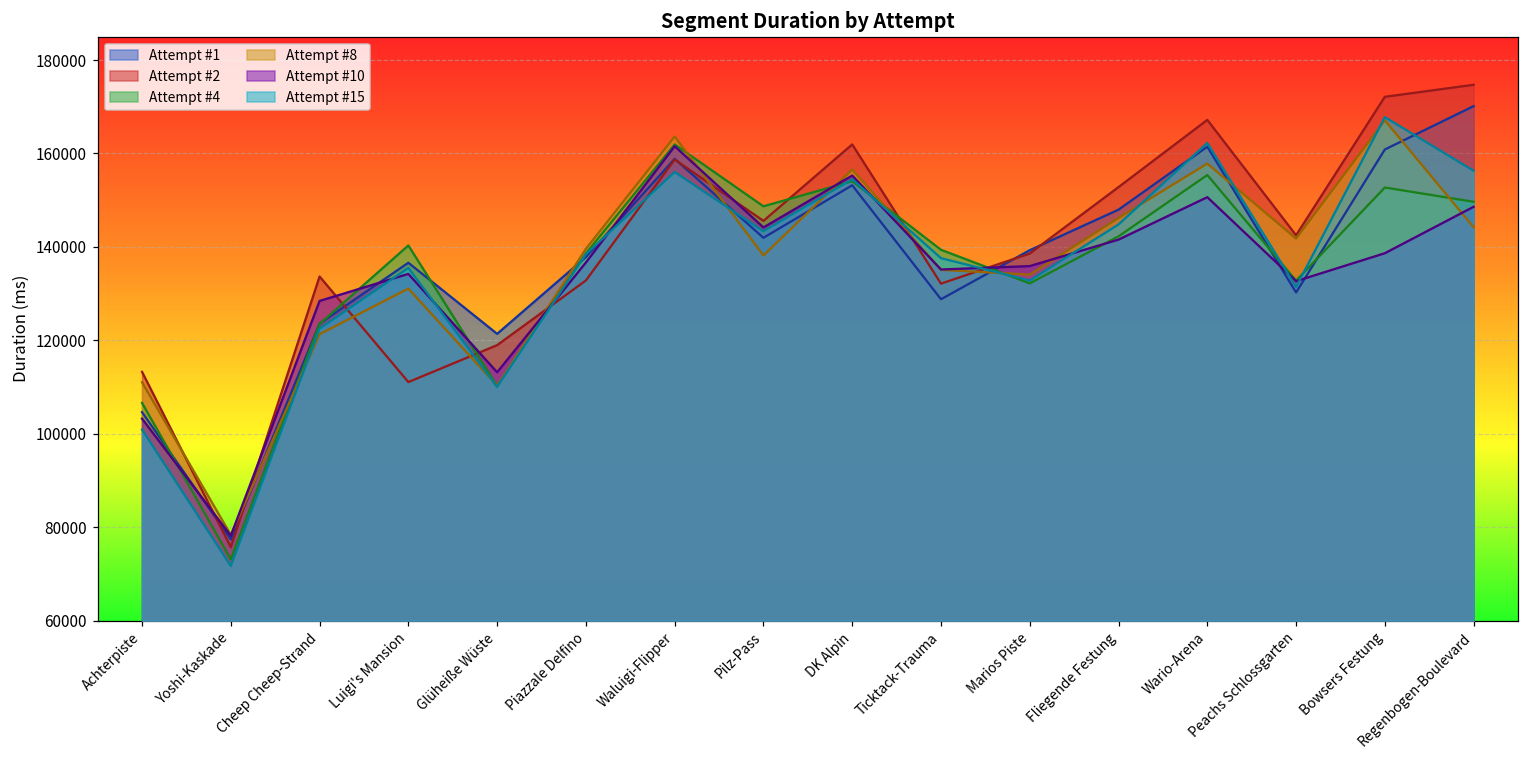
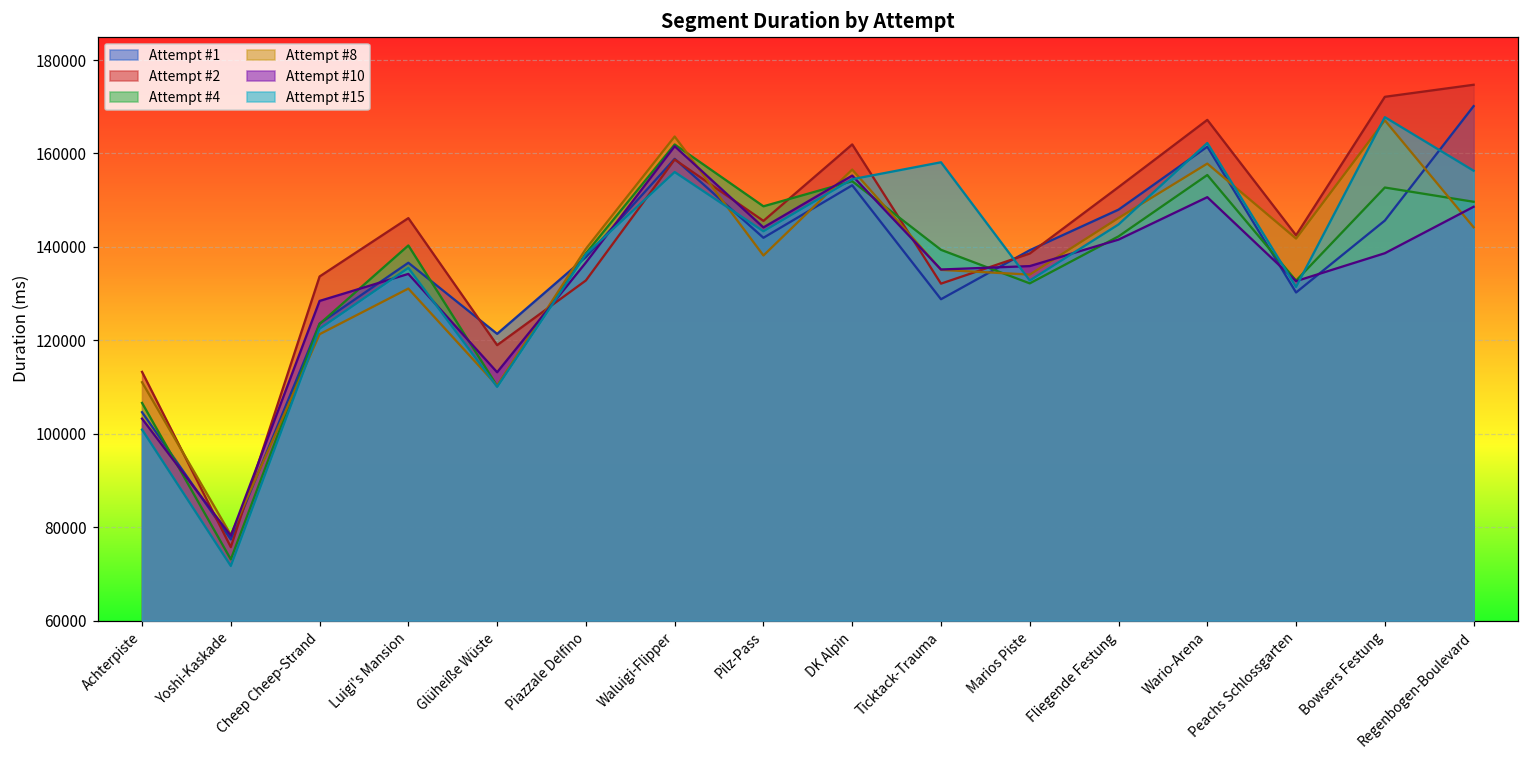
  {
    "Attempt #1": {
      "Achterpiste": 105000,
      "Yoshi-Kaskade": 77000,
      "Luigi's Mansion": 137000,
      "Glüheiße Wüste": 121000,
      "Piazzale Delfino": 138000,
      "Pilz-Pass": 142000,
      "DK Alpin": 153000,
      "Ticktack-Trauma": 129000,
      "Marios Piste": 139000,
      "Fliegende Festung": 148000,
      "Wario-Arena": 161000,
      "Peachs Schlossgarten": 130000,
-     "Bowsers Festung": 161000,
+     "Bowsers Festung": 146000,
      "Regenbogen-Boulevard": 170000
    },
    "Attempt #2": {
      "Achterpiste": 113000,
      "Yoshi-Kaskade": 76000,
      "Cheep Cheep-Strand": 134000,
-     "Luigi's Mansion": 111000,
+     "Luigi's Mansion": 146000,
      "Glüheiße Wüste": 119000,
      "Piazzale Delfino": 133000,
      "Pilz-Pass": 146000,
      "DK Alpin": 162000,
      "Ticktack-Trauma": 132000,
      "Marios Piste": 139000,
      "Fliegende Festung": 153000,
      "Wario-Arena": 167000,
      "Peachs Schlossgarten": 142000,
      "Bowsers Festung": 172000,
      "Regenbogen-Boulevard": 175000
    },
    "Attempt #4": {
      "Achterpiste": 107000,
      "Yoshi-Kaskade": 73000,
      "Luigi's Mansion": 140000,
      "Pilz-Pass": 149000,
      "Ticktack-Trauma": 139000,
      "Marios Piste": 132000,
      "Fliegende Festung": 142000,
      "Wario-Arena": 155000,
      "Bowsers Festung": 153000,
      "Regenbogen-Boulevard": 150000
    },
    "Attempt #8": {
      "Achterpiste": 111000,
      "Cheep Cheep-Strand": 121000,
      "Luigi's Mansion": 131000,
      "Piazzale Delfino": 140000,
      "Waluigi-Flipper": 164000,
      "Pilz-Pass": 138000,
      "DK Alpin": 157000,
      "Marios Piste": 134000,
      "Fliegende Festung": 146000,
      "Wario-Arena": 158000,
      "Peachs Schlossgarten": 142000,
      "Bowsers Festung": 167000,
      "Regenbogen-Boulevard": 144000
    },
    "Attempt #10": {
      "Achterpiste": 103000,
      "Cheep Cheep-Strand": 128000,
      "Luigi's Mansion": 134000,
      "Glüheiße Wüste": 113000,
      "Piazzale Delfino": 137000,
      "Pilz-Pass": 144000,
      "DK Alpin": 155000,
      "Marios Piste": 136000,
      "Fliegende Festung": 142000,
      "Wario-Arena": 151000,
      "Bowsers Festung": 139000,
      "Regenbogen-Boulevard": 149000
    },
    "Attempt #15": {
      "Achterpiste": 101000,
      "Yoshi-Kaskade": 72000,
      "Cheep Cheep-Strand": 122000,
      "Luigi's Mansion": 136000,
      "Waluigi-Flipper": 156000,
      "Pilz-Pass": 143000,
-     "Ticktack-Trauma": 138000,
+     "Ticktack-Trauma": 158000,
      "Marios Piste": 133000,
      "Fliegende Festung": 145000,
      "Wario-Arena": 162000,
      "Peachs Schlossgarten": 131000,
      "Bowsers Festung": 168000,
      "Regenbogen-Boulevard": 156000
    }
  }
